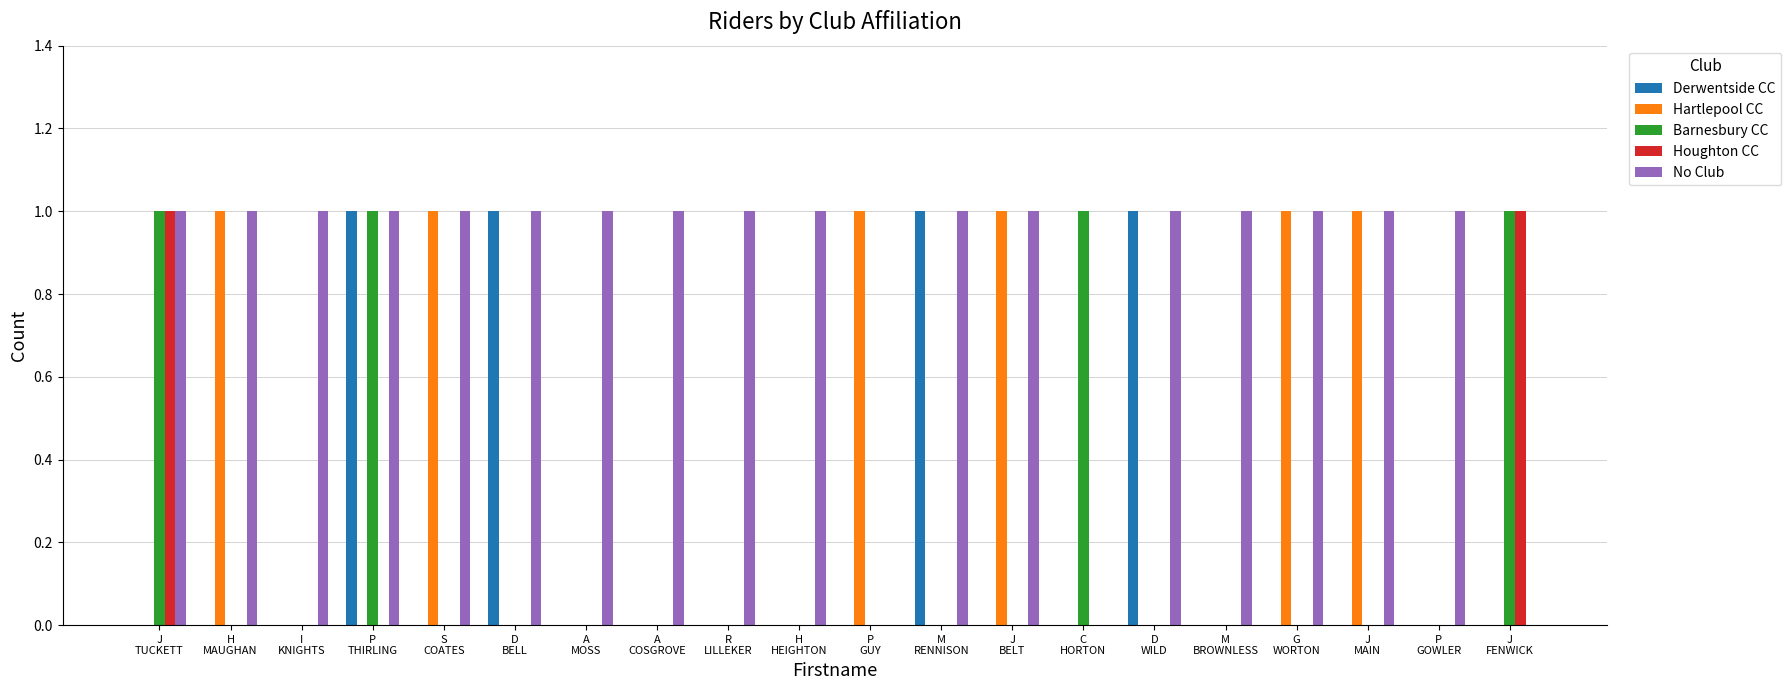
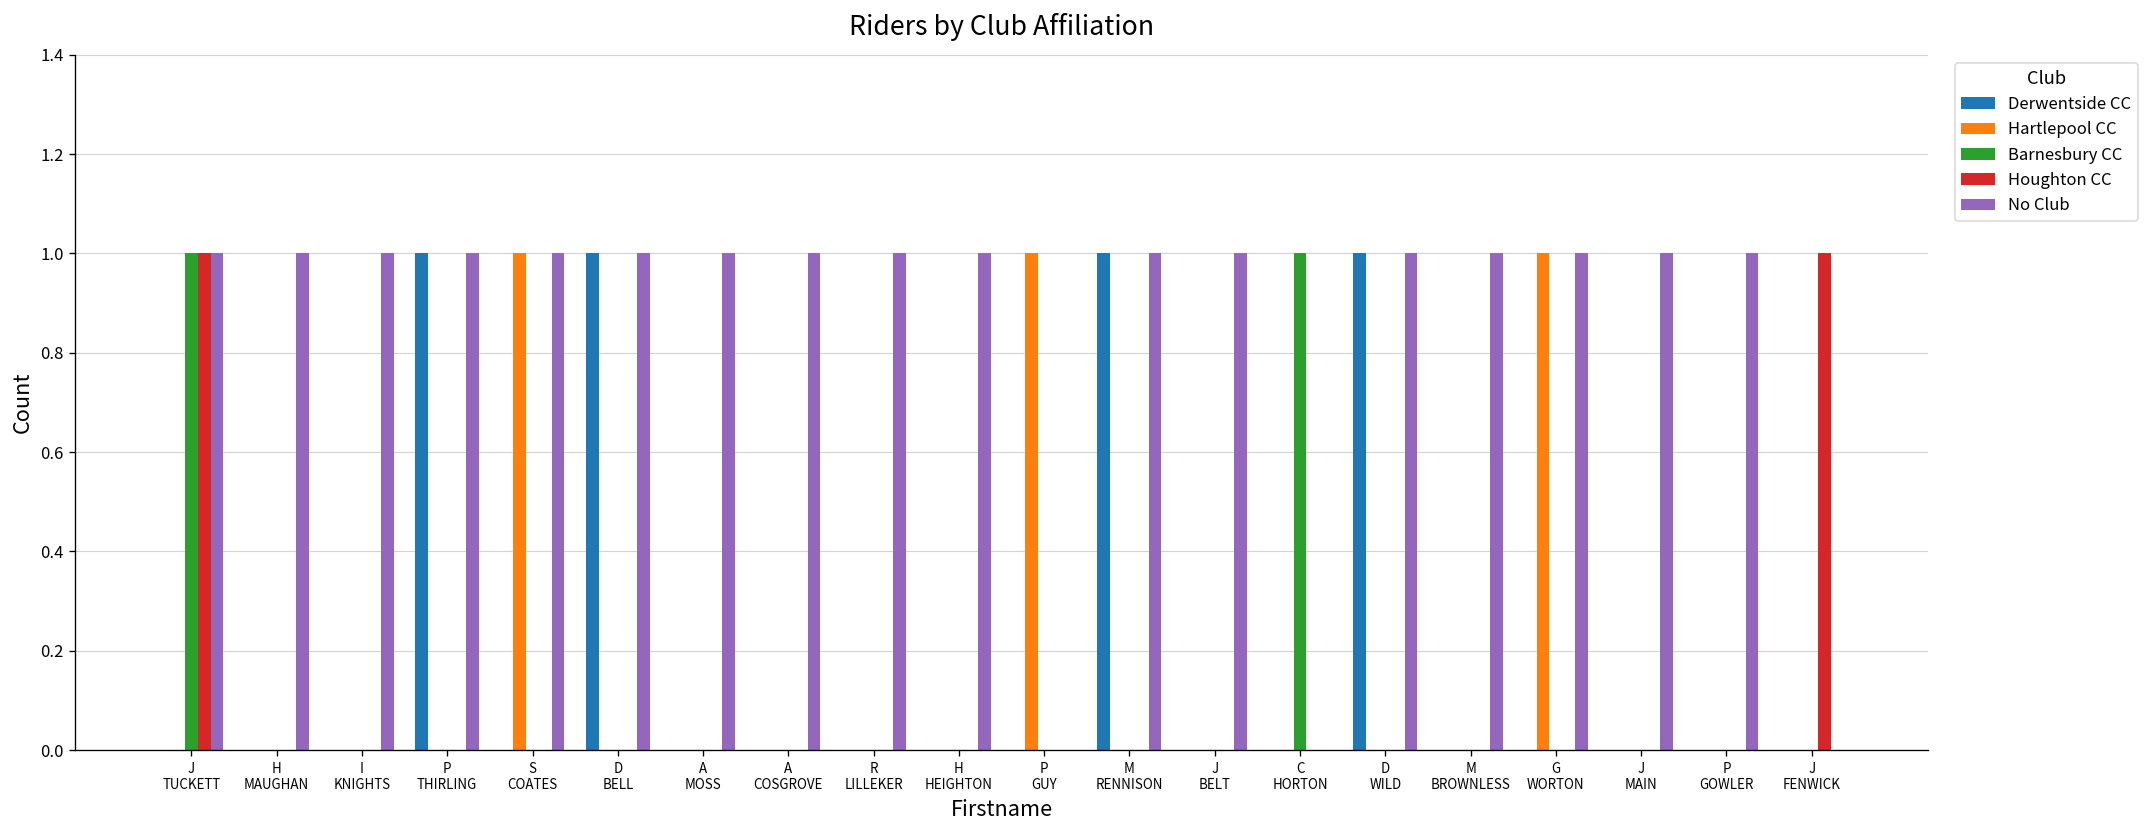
  {
    "Derwentside CC": {
      "J TUCKETT": 0,
      "H MAUGHAN": 0,
      "I KNIGHTS": 0,
      "P THIRLING": 1,
      "S COATES": 0,
      "D BELL": 1,
      "A MOSS": 0,
      "A COSGROVE": 0,
      "R LILLEKER": 0,
      "H HEIGHTON": 0,
      "P GUY": 0,
      "M RENNISON": 1,
      "J BELT": 0,
      "C HORTON": 0,
      "D WILD": 1,
      "M BROWNLESS": 0,
      "G WORTON": 0,
      "J MAIN": 0,
      "P GOWLER": 0,
      "J FENWICK": 0
    },
    "Hartlepool CC": {
      "J TUCKETT": 0,
-     "H MAUGHAN": 1,
+     "H MAUGHAN": 0,
      "I KNIGHTS": 0,
      "P THIRLING": 0,
      "S COATES": 1,
      "D BELL": 0,
      "A MOSS": 0,
      "A COSGROVE": 0,
      "R LILLEKER": 0,
      "H HEIGHTON": 0,
      "P GUY": 1,
      "M RENNISON": 0,
-     "J BELT": 1,
+     "J BELT": 0,
      "C HORTON": 0,
      "D WILD": 0,
      "M BROWNLESS": 0,
      "G WORTON": 1,
-     "J MAIN": 1,
+     "J MAIN": 0,
      "P GOWLER": 0,
      "J FENWICK": 0
    },
    "Barnesbury CC": {
      "J TUCKETT": 1,
      "H MAUGHAN": 0,
      "I KNIGHTS": 0,
-     "P THIRLING": 1,
+     "P THIRLING": 0,
      "S COATES": 0,
      "D BELL": 0,
      "A MOSS": 0,
      "A COSGROVE": 0,
      "R LILLEKER": 0,
      "H HEIGHTON": 0,
      "P GUY": 0,
      "M RENNISON": 0,
      "J BELT": 0,
      "C HORTON": 1,
      "D WILD": 0,
      "M BROWNLESS": 0,
      "G WORTON": 0,
      "J MAIN": 0,
      "P GOWLER": 0,
-     "J FENWICK": 1
+     "J FENWICK": 0
    },
    "Houghton CC": {
      "J TUCKETT": 1,
      "H MAUGHAN": 0,
      "I KNIGHTS": 0,
      "P THIRLING": 0,
      "S COATES": 0,
      "D BELL": 0,
      "A MOSS": 0,
      "A COSGROVE": 0,
      "R LILLEKER": 0,
      "H HEIGHTON": 0,
      "P GUY": 0,
      "M RENNISON": 0,
      "J BELT": 0,
      "C HORTON": 0,
      "D WILD": 0,
      "M BROWNLESS": 0,
      "G WORTON": 0,
      "J MAIN": 0,
      "P GOWLER": 0,
      "J FENWICK": 1
    },
    "No Club": {
      "J TUCKETT": 1,
      "H MAUGHAN": 1,
      "I KNIGHTS": 1,
      "P THIRLING": 1,
      "S COATES": 1,
      "D BELL": 1,
      "A MOSS": 1,
      "A COSGROVE": 1,
      "R LILLEKER": 1,
      "H HEIGHTON": 1,
      "P GUY": 0,
      "M RENNISON": 1,
      "J BELT": 1,
      "C HORTON": 0,
      "D WILD": 1,
      "M BROWNLESS": 1,
      "G WORTON": 1,
      "J MAIN": 1,
      "P GOWLER": 1,
      "J FENWICK": 0
    }
  }
